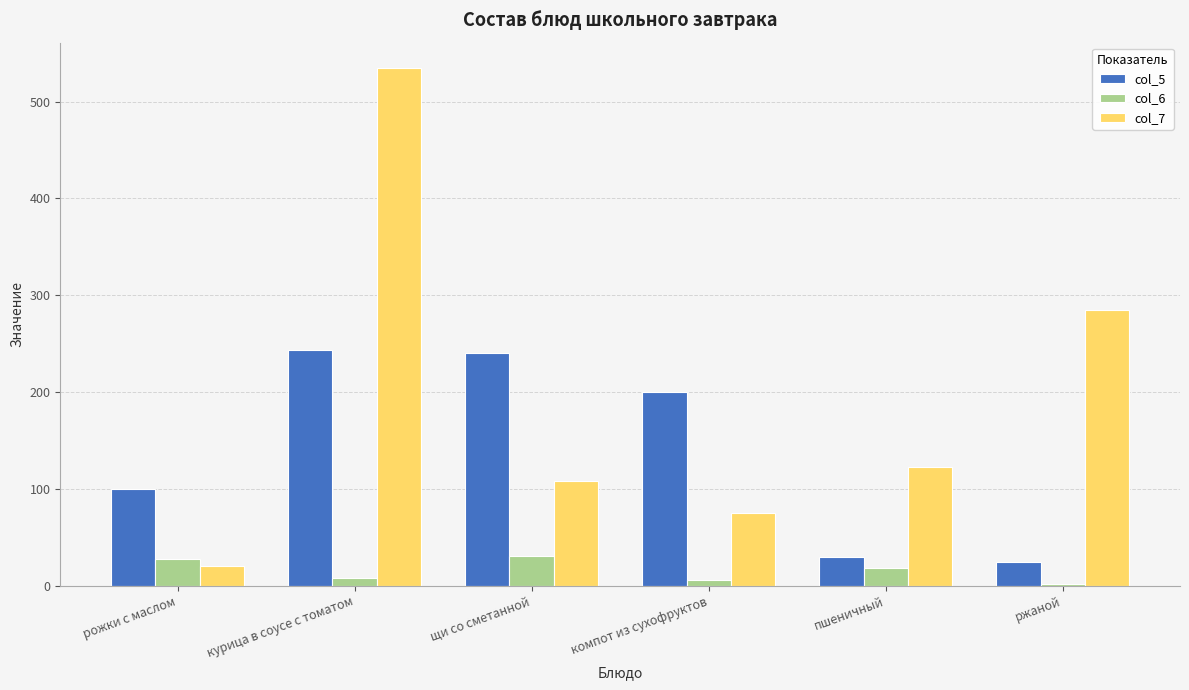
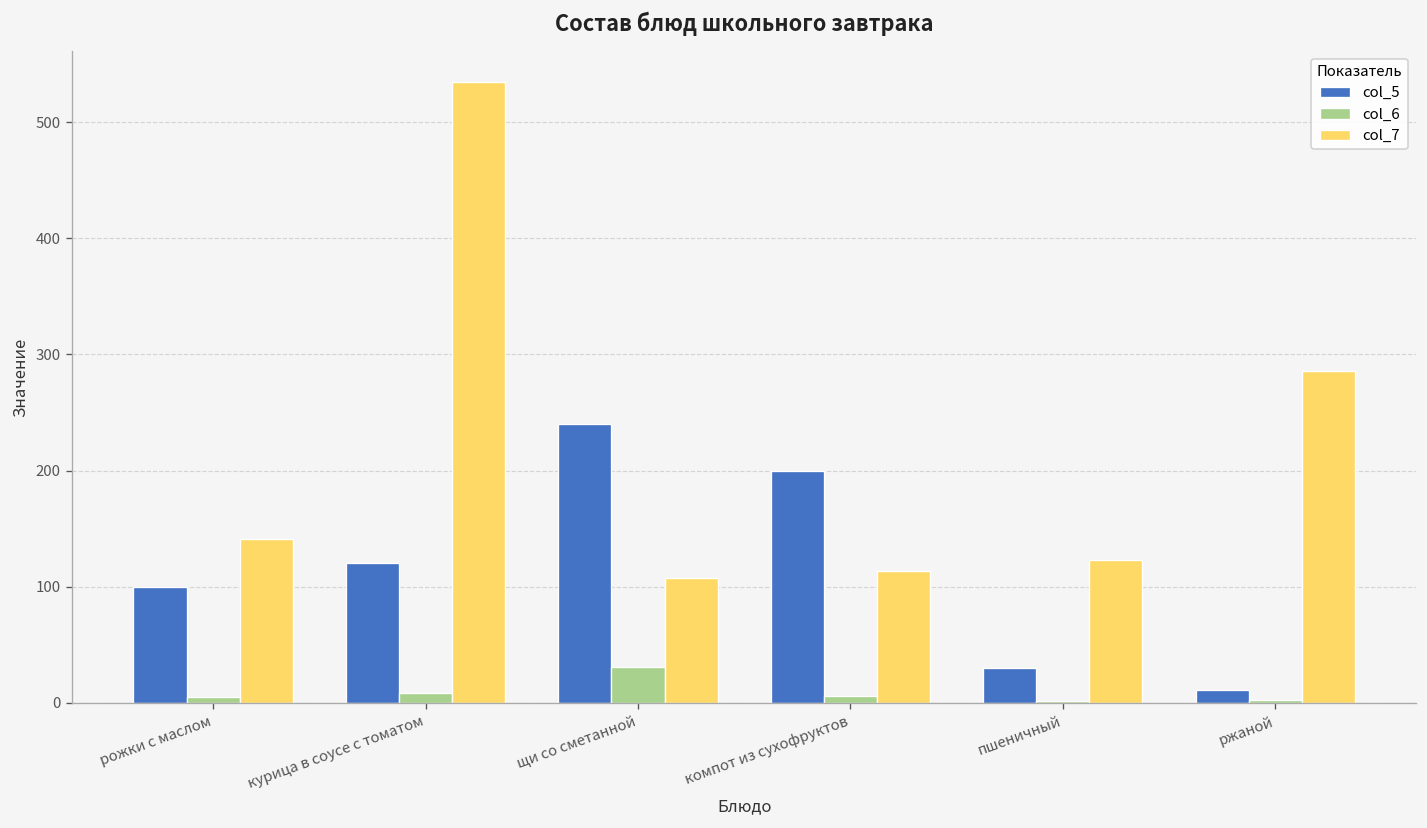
  {
    "col_5": {
      "рожки с маслом": 100,
-     "курица в соусе с томатом": 240,
+     "курица в соусе с томатом": 120,
      "щи со сметанной": 240,
      "компот из сухофруктов": 200,
      "пшеничный": 30,
-     "ржаной": 30
+     "ржаной": 10
    },
    "col_6": {
-     "рожки с маслом": 30,
+     "рожки с маслом": 10,
      "курица в соусе с томатом": 10,
      "щи со сметанной": 30,
      "компот из сухофруктов": 10,
-     "пшеничный": 20
+     "пшеничный": 0
    },
    "col_7": {
-     "рожки с маслом": 20,
+     "рожки с маслом": 140,
      "курица в соусе с томатом": 530,
      "щи со сметанной": 110,
-     "компот из сухофруктов": 80,
+     "компот из сухофруктов": 110,
      "пшеничный": 120,
      "ржаной": 290
    }
  }
